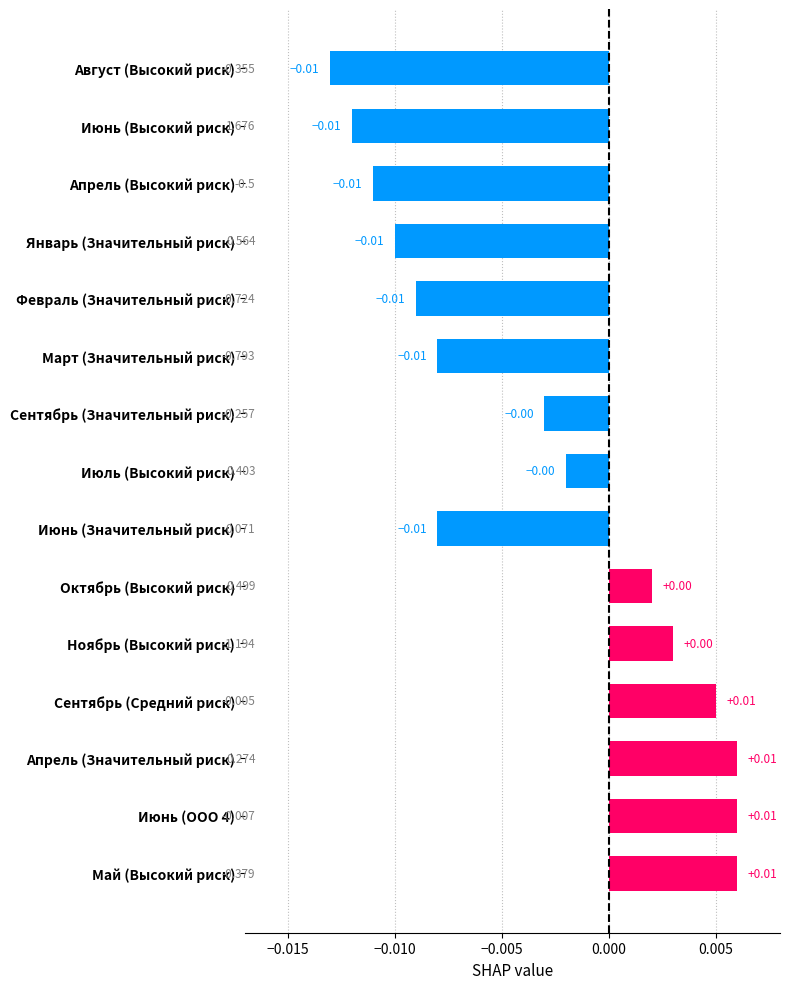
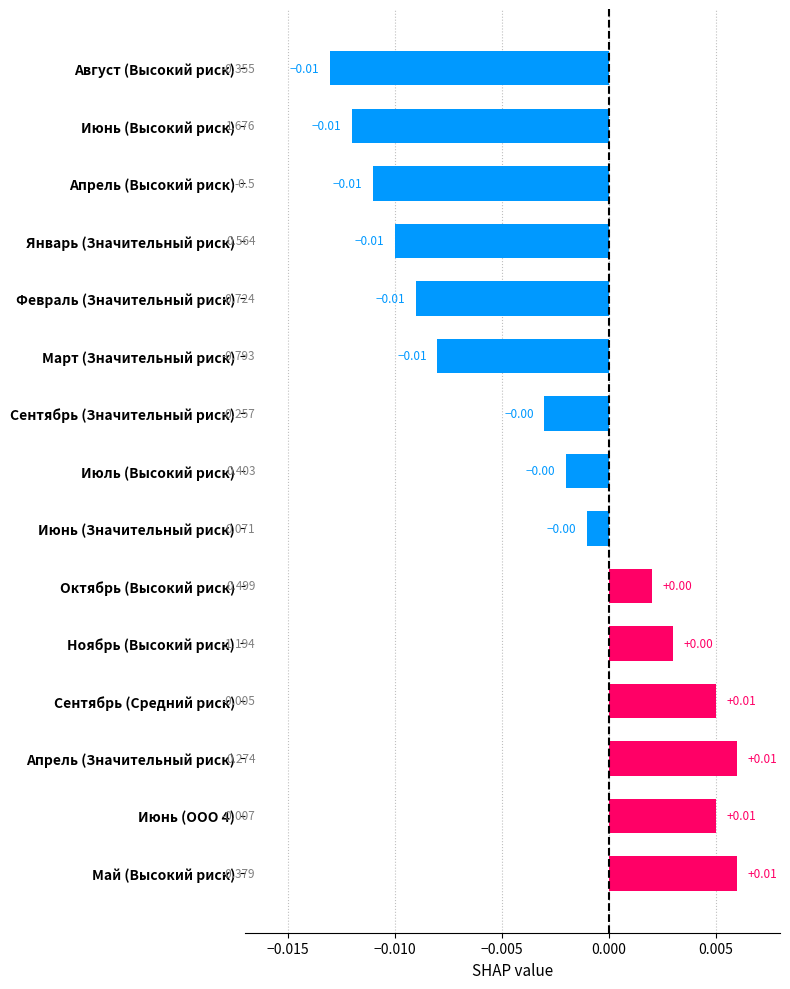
  {
    "Август (Высокий риск)": "-0.01",
    "Июнь (Высокий риск)": "-0.01",
    "Апрель (Высокий риск)": "-0.01",
    "Январь (Значительный риск)": "-0.01",
    "Февраль (Значительный риск)": "-0.01",
    "Март (Значительный риск)": "-0.01",
    "Сентябрь (Значительный риск)": "-0.00",
    "Июль (Высокий риск)": "-0.00",
-   "Июнь (Значительный риск)": "-0.01",
+   "Июнь (Значительный риск)": "-0.00",
    "Октябрь (Высокий риск)": "+0.00",
    "Ноябрь (Высокий риск)": "+0.00",
    "Сентябрь (Средний риск)": "+0.01",
    "Апрель (Значительный риск)": "+0.01",
-   "Июнь (ООО 4)": "0.006",
+   "Июнь (ООО 4)": "0.005",
    "Май (Высокий риск)": "+0.01"
  }
